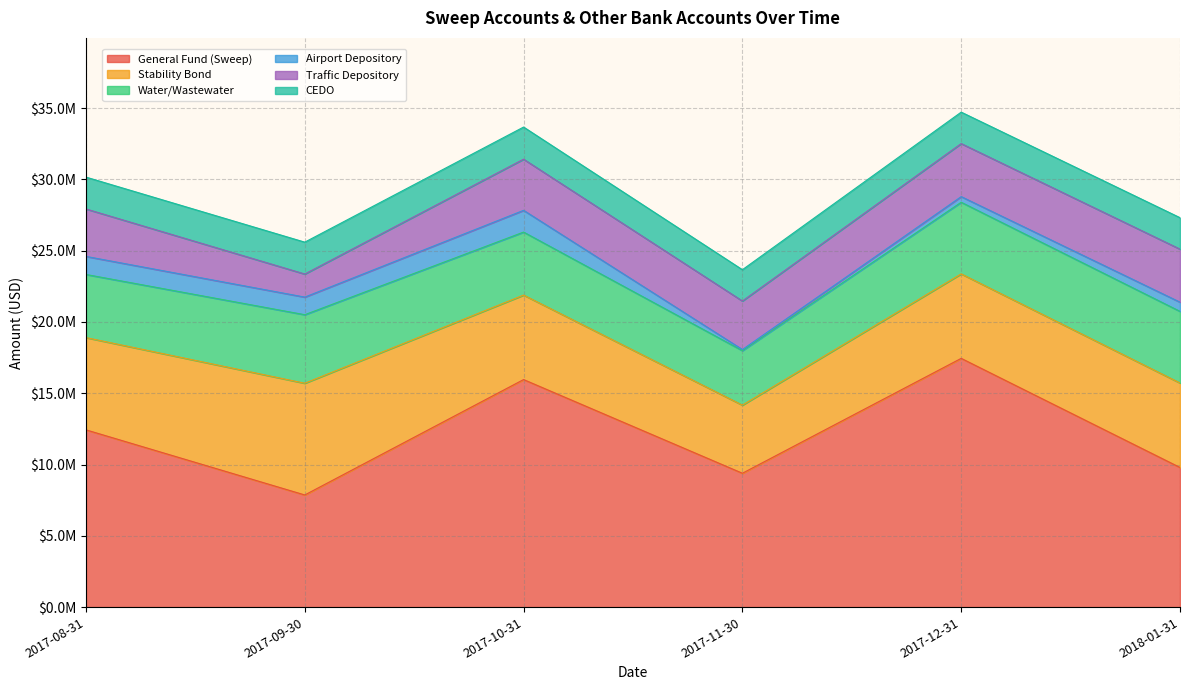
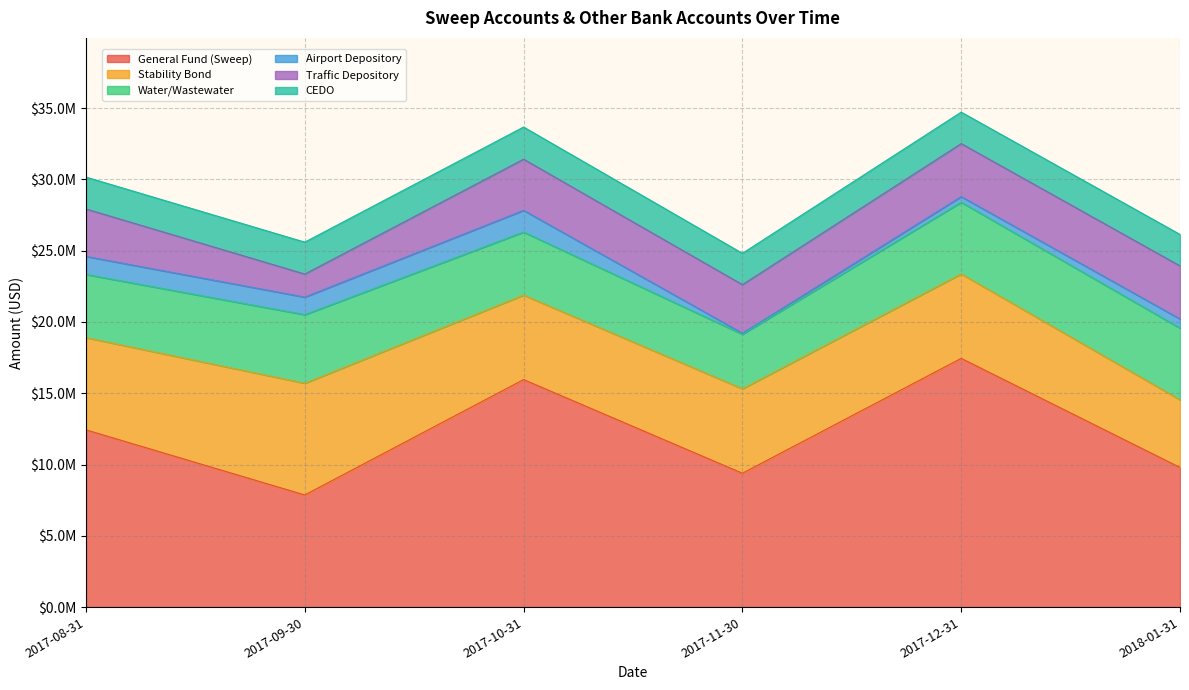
  {
    "General Fund (Sweep)": {
      "2017-08-31": "$12400000",
      "2017-09-30": "$7900000",
      "2017-10-31": "$16000000",
      "2017-11-30": "$9400000",
      "2017-12-31": "$17400000",
      "2018-01-31": "$9800000"
    },
    "Stability Bond": {
      "2017-08-31": "$6500000",
      "2017-09-30": "$7800000",
      "2017-10-31": "$5900000",
-     "2017-11-30": "$4800000",
+     "2017-11-30": "$5900000",
      "2017-12-31": "$5900000",
-     "2018-01-31": "$5900000"
+     "2018-01-31": "$4800000"
    },
    "Airport Depository": {
      "2017-08-31": "$1300000",
      "2017-09-30": "$1200000",
      "2017-10-31": "$1500000",
      "2017-12-31": "$400000",
      "2018-01-31": "$600000"
    },
    "Traffic Depository": {
      "2017-08-31": "$3300000",
      "2017-09-30": "$1600000",
      "2017-10-31": "$3600000",
      "2017-11-30": "$3400000",
      "2017-12-31": "$3700000",
      "2018-01-31": "$3700000"
    }
  }
